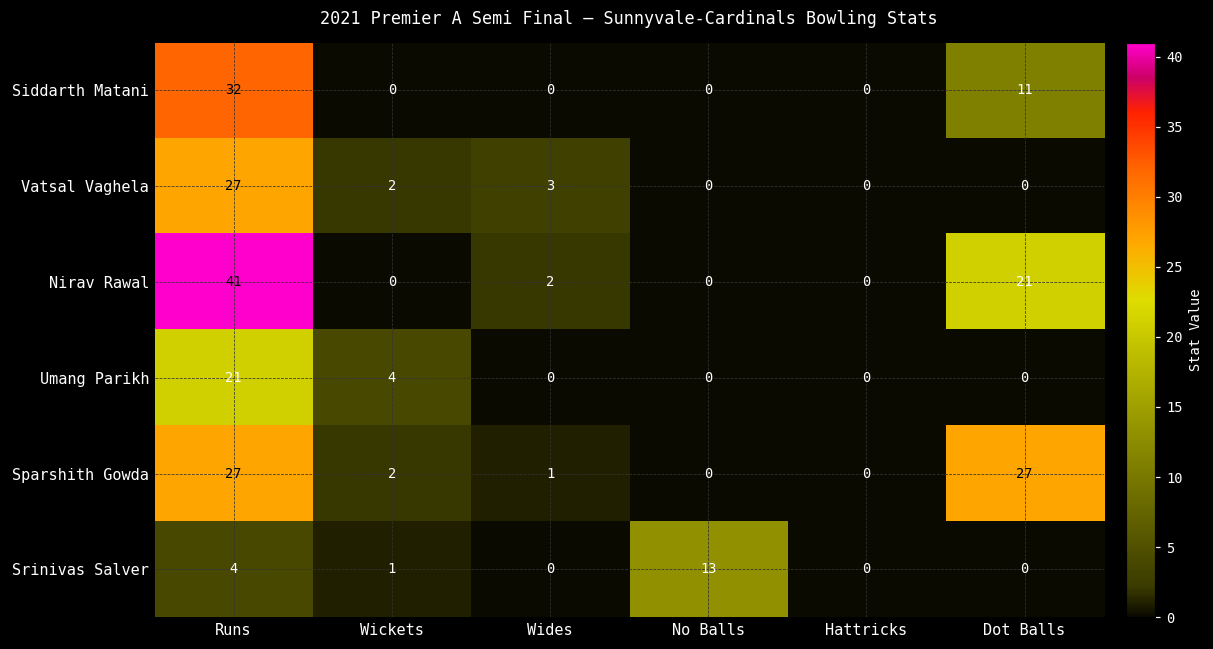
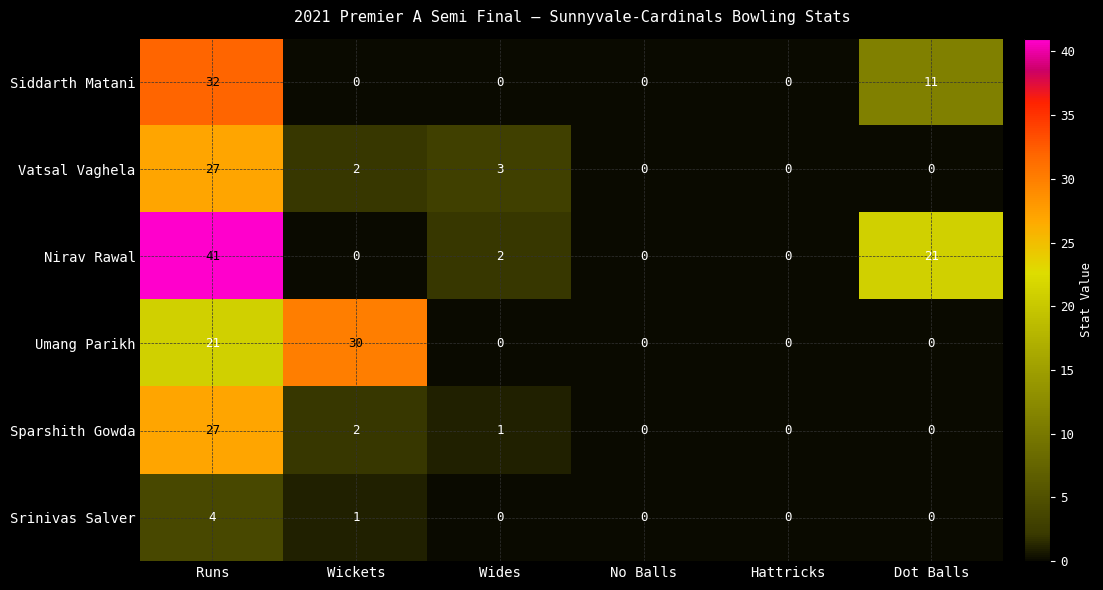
  {
    "Siddarth Matani": {
      "Runs": 32,
      "Wickets": 0,
      "Wides": 0,
      "No Balls": 0,
      "Hattricks": 0,
      "Dot Balls": 11
    },
    "Vatsal Vaghela": {
      "Runs": 27,
      "Wickets": 2,
      "Wides": 3,
      "No Balls": 0,
      "Hattricks": 0,
      "Dot Balls": 0
    },
    "Nirav Rawal": {
      "Runs": 41,
      "Wickets": 0,
      "Wides": 2,
      "No Balls": 0,
      "Hattricks": 0,
      "Dot Balls": 21
    },
    "Umang Parikh": {
      "Runs": 21,
-     "Wickets": 4,
+     "Wickets": 30,
      "Wides": 0,
      "No Balls": 0,
      "Hattricks": 0,
      "Dot Balls": 0
    },
    "Sparshith Gowda": {
      "Runs": 27,
      "Wickets": 2,
      "Wides": 1,
      "No Balls": 0,
      "Hattricks": 0,
-     "Dot Balls": 27
+     "Dot Balls": 0
    },
    "Srinivas Salver": {
      "Runs": 4,
      "Wickets": 1,
      "Wides": 0,
-     "No Balls": 13,
+     "No Balls": 0,
      "Hattricks": 0,
      "Dot Balls": 0
    }
  }
